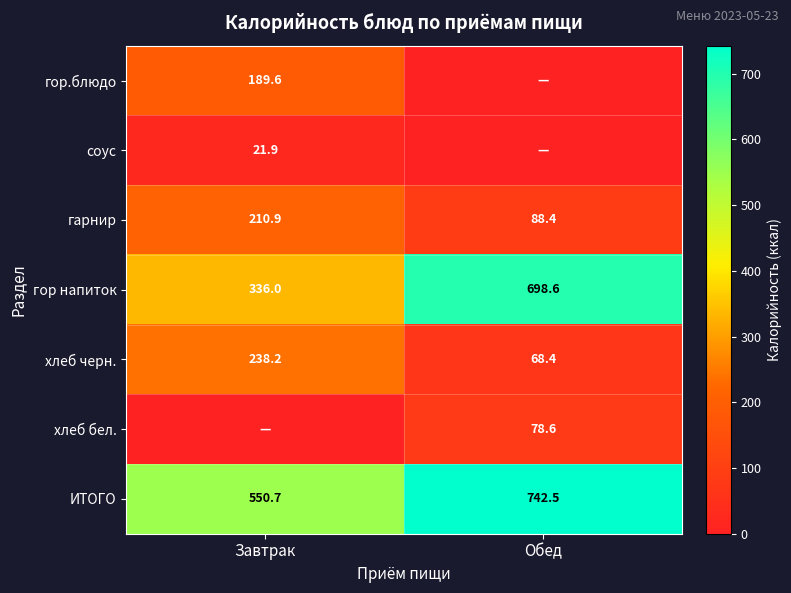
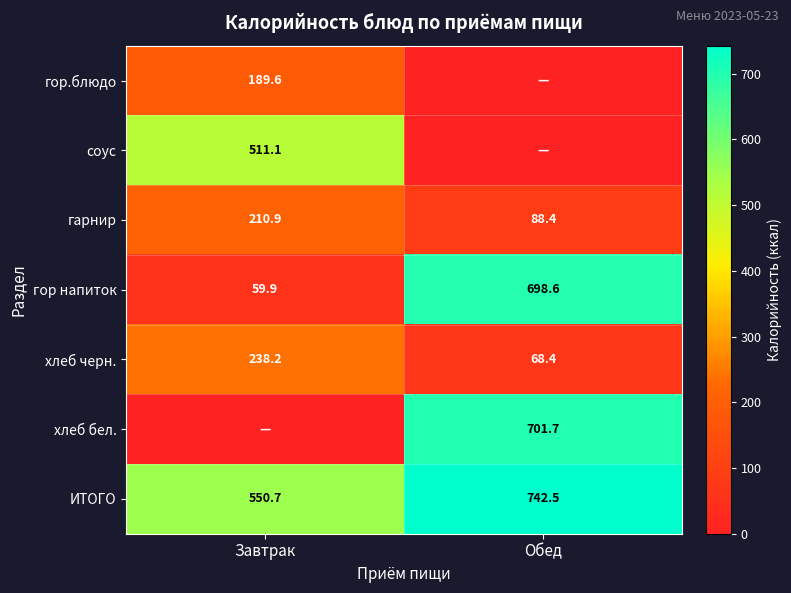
  {
    "гор.блюдо": {
      "Завтрак": 189.6
    },
    "соус": {
-     "Завтрак": 21.9
+     "Завтрак": 511.1
    },
    "гарнир": {
      "Завтрак": 210.9,
      "Обед": 88.4
    },
    "гор напиток": {
-     "Завтрак": 336.0,
+     "Завтрак": 59.9,
      "Обед": 698.6
    },
    "хлеб черн.": {
      "Завтрак": 238.2,
      "Обед": 68.4
    },
    "хлеб бел.": {
-     "Обед": 78.6
+     "Обед": 701.7
    },
    "ИТОГО": {
      "Завтрак": 550.7,
      "Обед": 742.5
    }
  }
